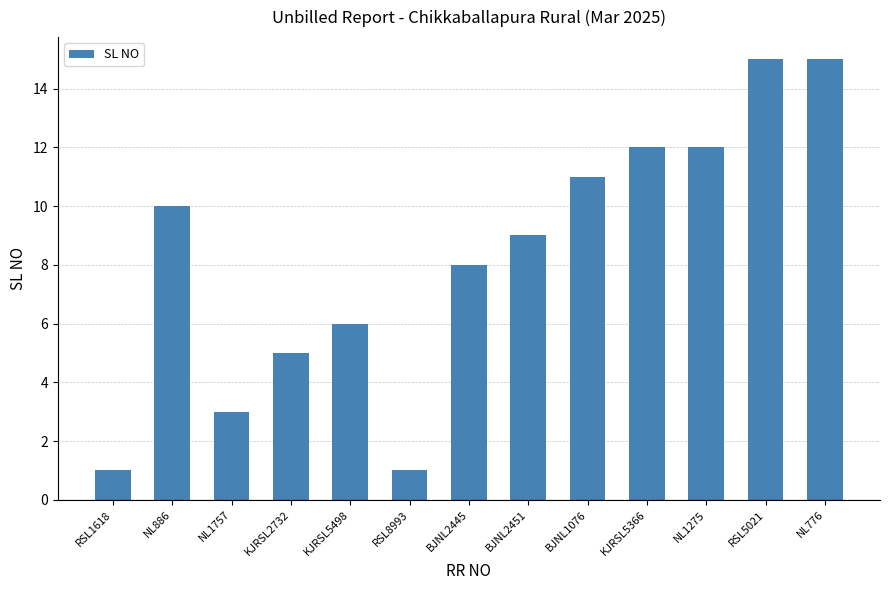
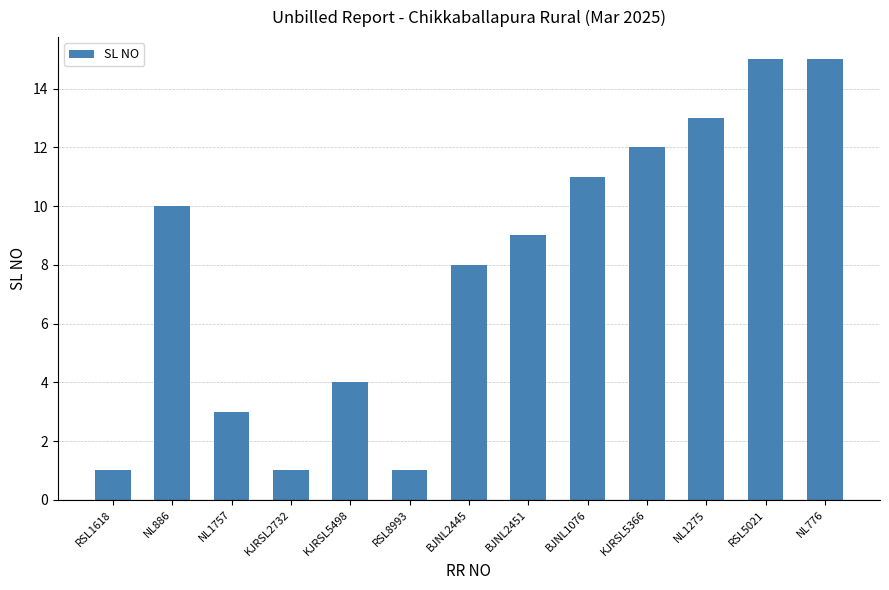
  {
    "RSL1618": 1,
    "NL886": 10,
    "NL1757": 3,
-   "KJRSL2732": 5,
-   "KJRSL5498": 6,
+   "KJRSL2732": 1,
+   "KJRSL5498": 4,
    "RSL8993": 1,
    "BJNL2445": 8,
    "BJNL2451": 9,
    "BJNL1076": 11,
    "KJRSL5366": 12,
-   "NL1275": 12,
+   "NL1275": 13,
    "RSL5021": 15,
    "NL776": 15
  }
